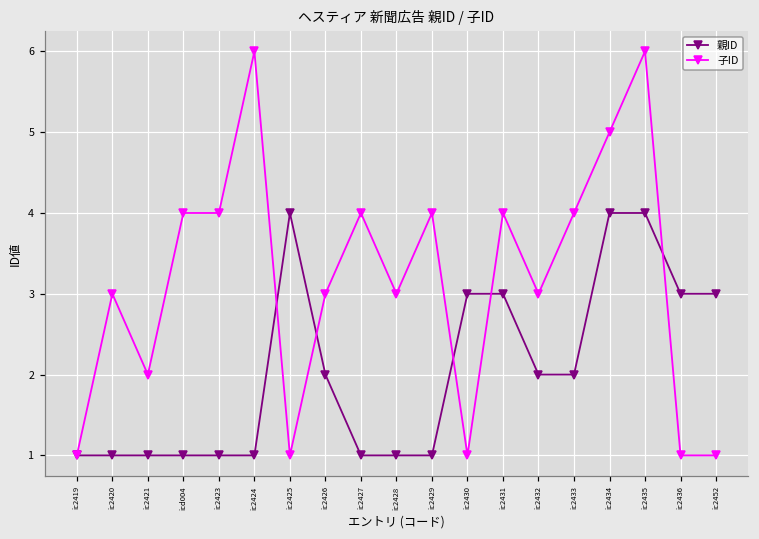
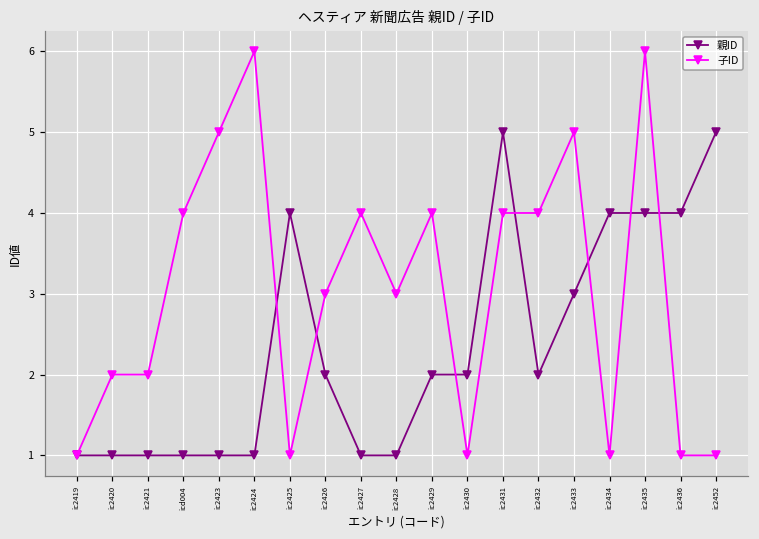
  {
    "親ID": {
      "ic2420": 1,
      "ic2421": 1,
      "icd004": 1,
      "ic2423": 1,
      "ic2424": 1,
      "ic2425": 4,
      "ic2426": 2,
      "ic2427": 1,
      "ic2428": 1,
-     "ic2429": 1,
-     "ic2430": 3,
-     "ic2431": 3,
+     "ic2429": 2,
+     "ic2430": 2,
+     "ic2431": 5,
      "ic2432": 2,
-     "ic2433": 2,
+     "ic2433": 3,
      "ic2434": 4,
      "ic2435": 4,
-     "ic2436": 3,
-     "ic2452": 3
+     "ic2436": 4,
+     "ic2452": 5
    },
    "子ID": {
-     "ic2420": 3,
+     "ic2420": 2,
      "ic2421": 2,
      "icd004": 4,
-     "ic2423": 4,
+     "ic2423": 5,
      "ic2424": 6,
      "ic2425": 1,
      "ic2426": 3,
      "ic2427": 4,
      "ic2428": 3,
      "ic2429": 4,
      "ic2430": 1,
      "ic2431": 4,
-     "ic2432": 3,
-     "ic2433": 4,
-     "ic2434": 5,
+     "ic2432": 4,
+     "ic2433": 5,
+     "ic2434": 1,
      "ic2435": 6,
      "ic2436": 1,
      "ic2452": 1
    }
  }
